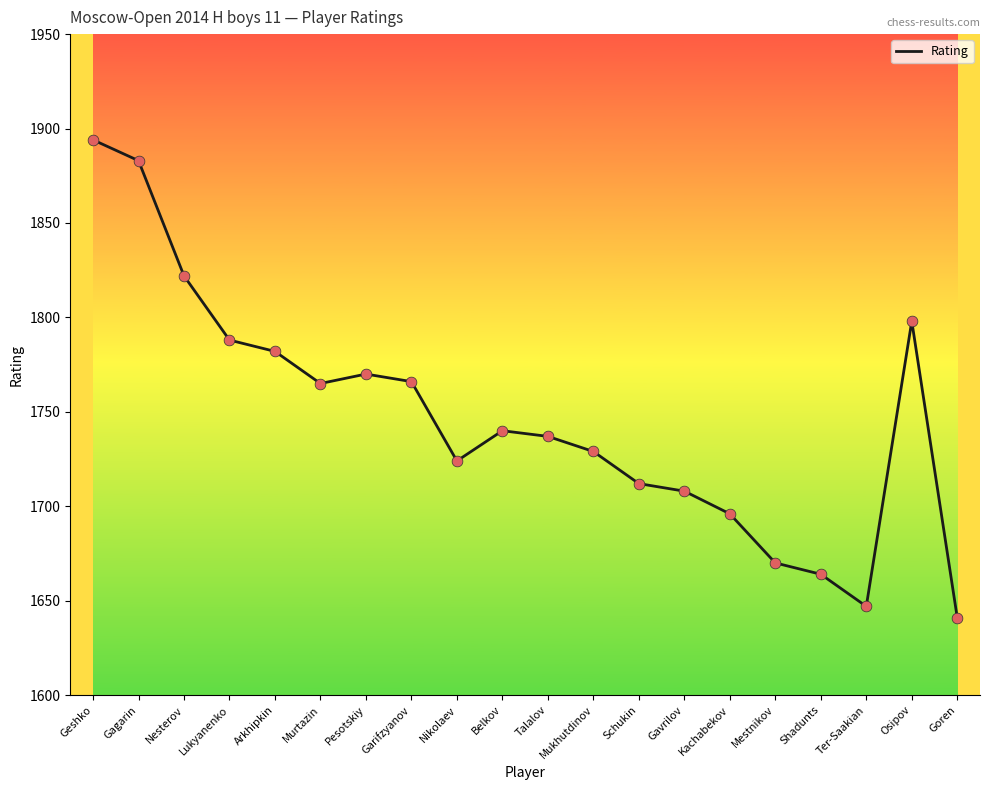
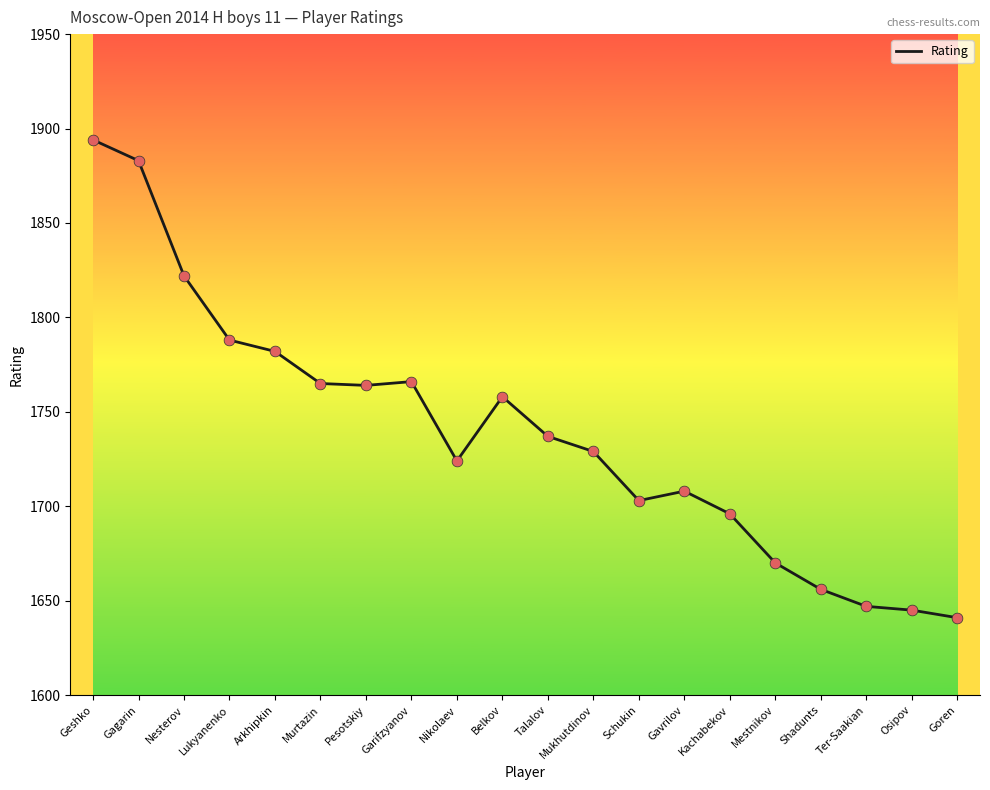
  {
    "Geshko": 1894,
    "Gagarin": 1883,
    "Nesterov": 1822,
    "Lukyanenko": 1788,
    "Arkhipkin": 1782,
    "Murtazin": 1765,
-   "Pesotskiy": 1770,
+   "Pesotskiy": 1764,
    "Garifzyanov": 1766,
    "Nikolaev": 1724,
-   "Belkov": 1740,
+   "Belkov": 1758,
    "Talalov": 1737,
    "Mukhutdinov": 1729,
-   "Schukin": 1712,
+   "Schukin": 1703,
    "Gavrilov": 1708,
    "Kachabekov": 1696,
    "Mestnikov": 1670,
-   "Shadunts": 1664,
+   "Shadunts": 1656,
    "Ter-Saakian": 1647,
-   "Osipov": 1798,
+   "Osipov": 1645,
    "Goren": 1641
  }
